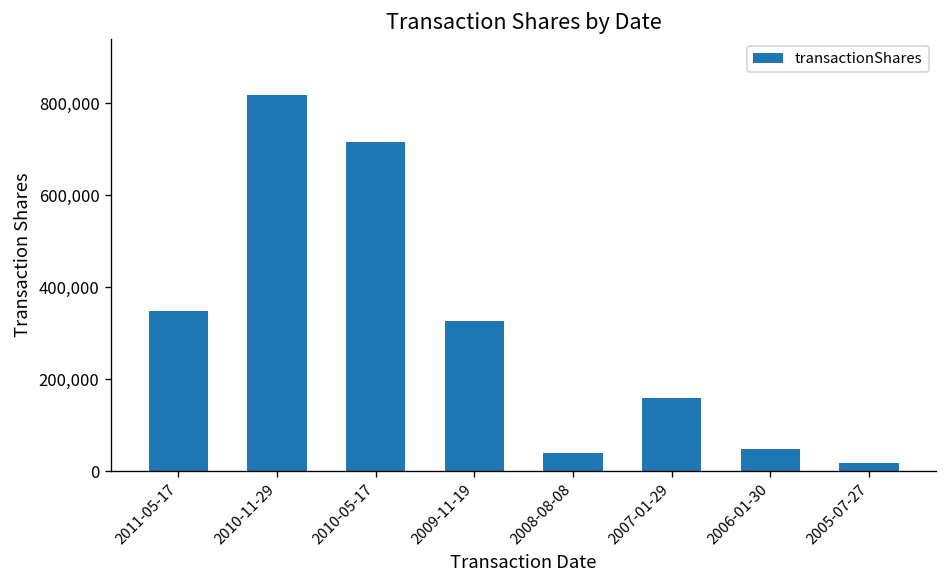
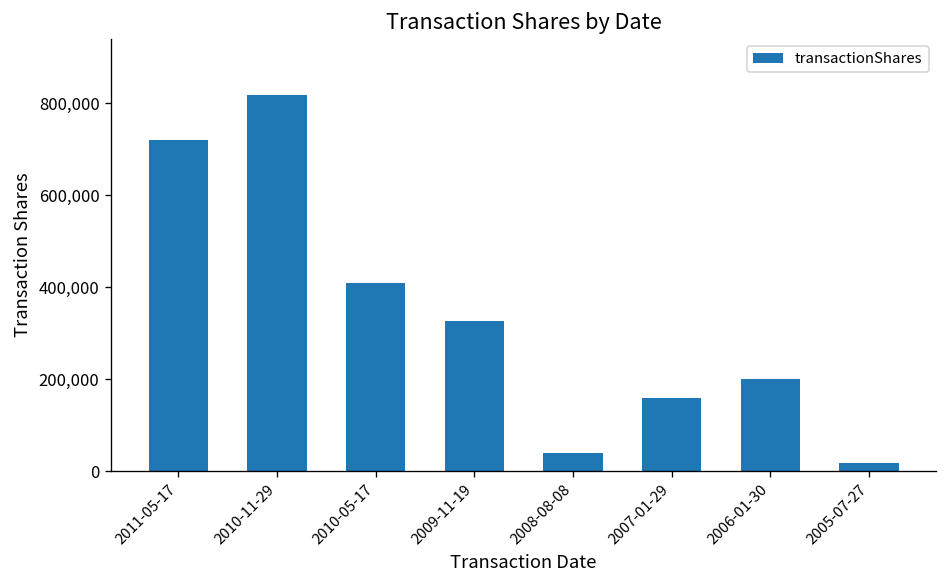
  {
-   "2011-05-17": "350,000",
+   "2011-05-17": "720,000",
    "2010-11-29": "820,000",
-   "2010-05-17": "720,000",
+   "2010-05-17": "410,000",
    "2009-11-19": "330,000",
    "2008-08-08": "40,000",
    "2007-01-29": "160,000",
-   "2006-01-30": "50,000",
+   "2006-01-30": "200,000",
    "2005-07-27": "20,000"
  }
